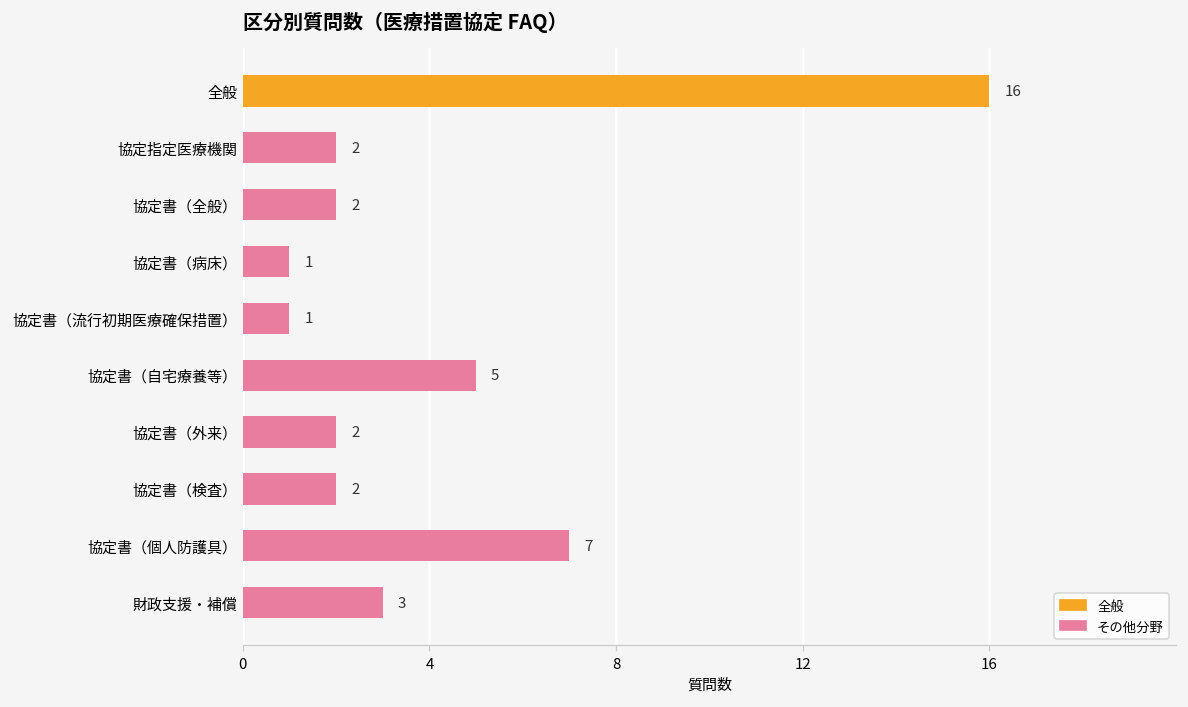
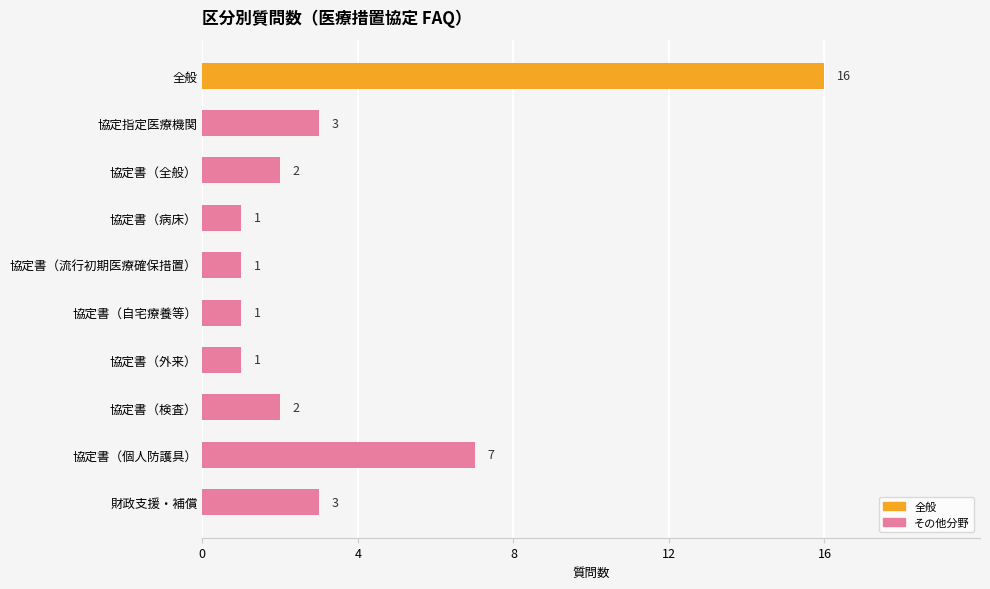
  {
    "全般": 16,
-   "協定指定医療機関": 2,
+   "協定指定医療機関": 3,
    "協定書（全般）": 2,
    "協定書（病床）": 1,
    "協定書（流行初期医療確保措置）": 1,
-   "協定書（自宅療養等）": 5,
-   "協定書（外来）": 2,
+   "協定書（自宅療養等）": 1,
+   "協定書（外来）": 1,
    "協定書（検査）": 2,
    "協定書（個人防護具）": 7,
    "財政支援・補償": 3
  }
